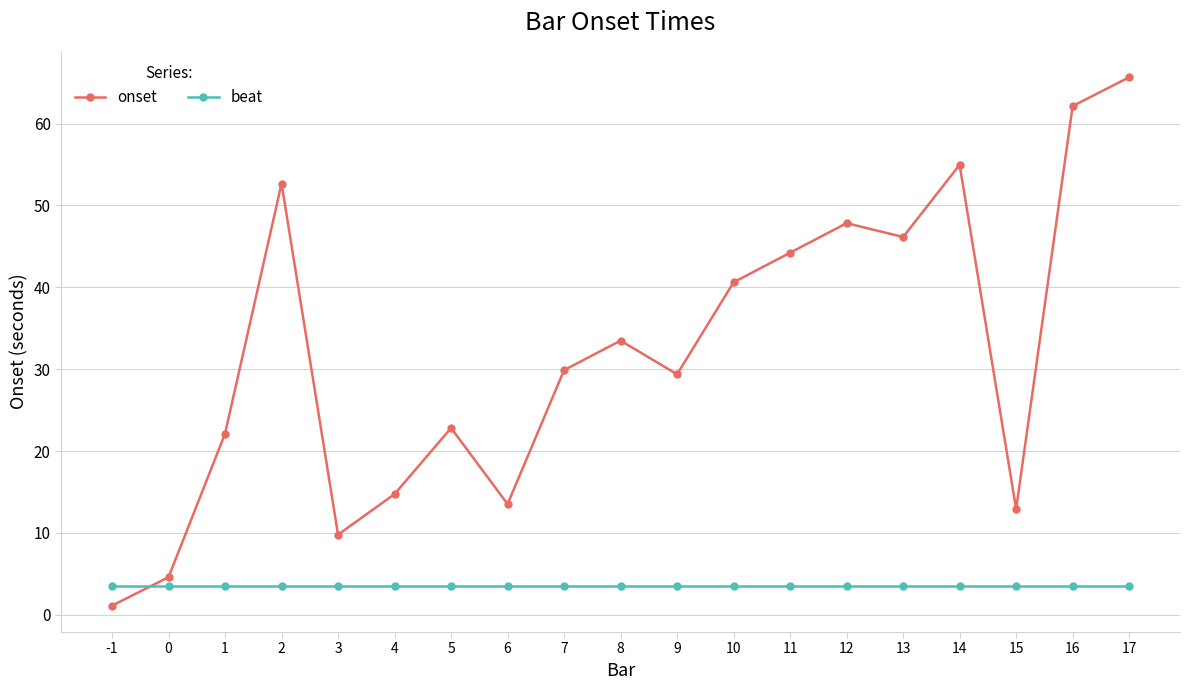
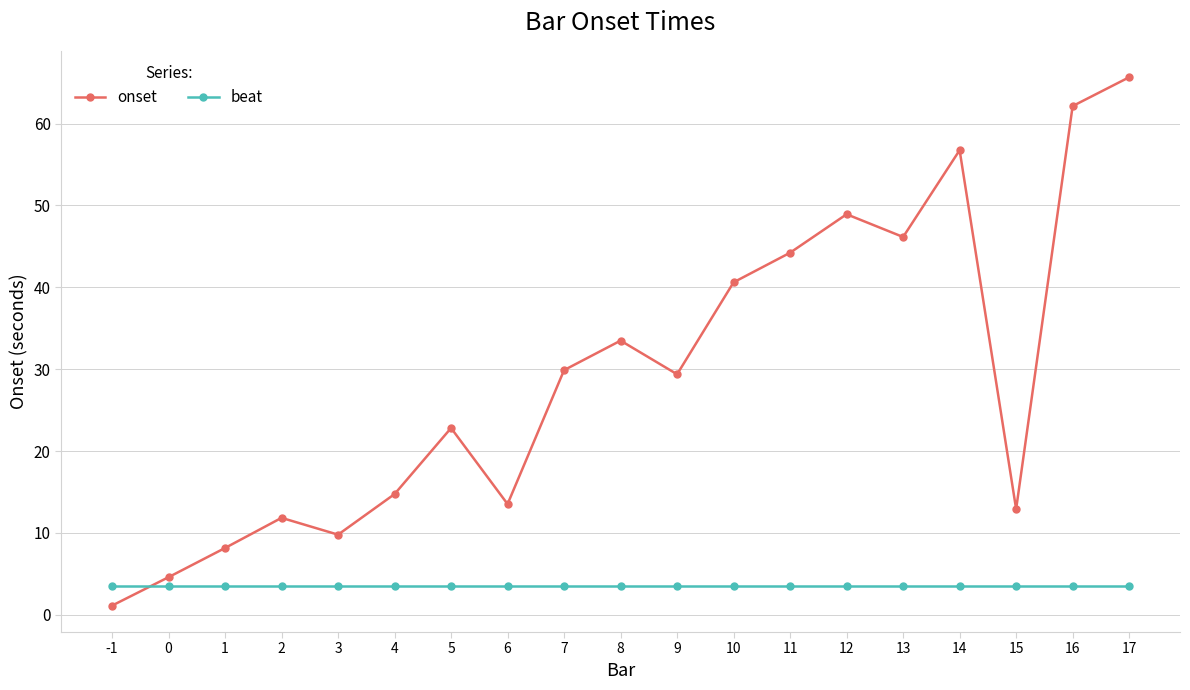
  {
    "onset": {
      "-1": 1,
      "0": 5,
-     "1": 22,
-     "2": 53,
+     "1": 8,
+     "2": 12,
      "3": 10,
      "4": 15,
      "5": 23,
      "6": 14,
      "7": 30,
      "8": 33,
      "9": 29,
      "10": 41,
      "11": 44,
-     "12": 48,
+     "12": 49,
      "13": 46,
-     "14": 55,
+     "14": 57,
      "15": 13,
      "16": 62,
      "17": 66
    },
    "beat": {
      "-1": 4,
      "0": 4,
      "1": 4,
      "2": 4,
      "3": 4,
      "4": 4,
      "5": 4,
      "6": 4,
      "7": 4,
      "8": 4,
      "9": 4,
      "10": 4,
      "11": 4,
      "12": 4,
      "13": 4,
      "14": 4,
      "15": 4,
      "16": 4,
      "17": 4
    }
  }
